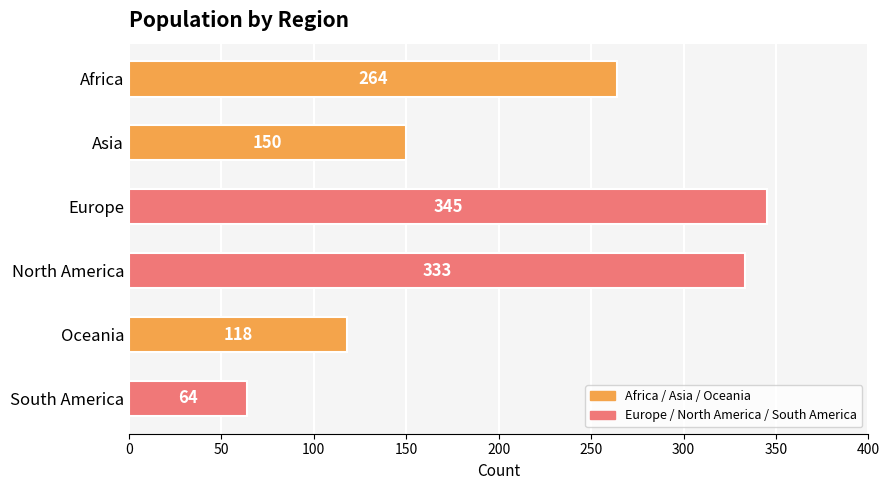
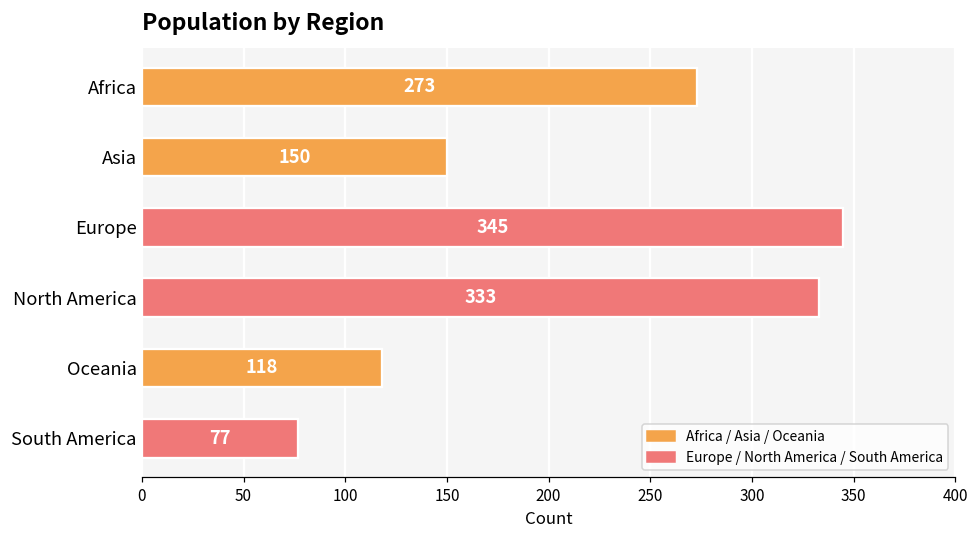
  {
-   "Africa": 264,
+   "Africa": 273,
    "Asia": 150,
    "Europe": 345,
    "North America": 333,
    "Oceania": 118,
-   "South America": 64
+   "South America": 77
  }
